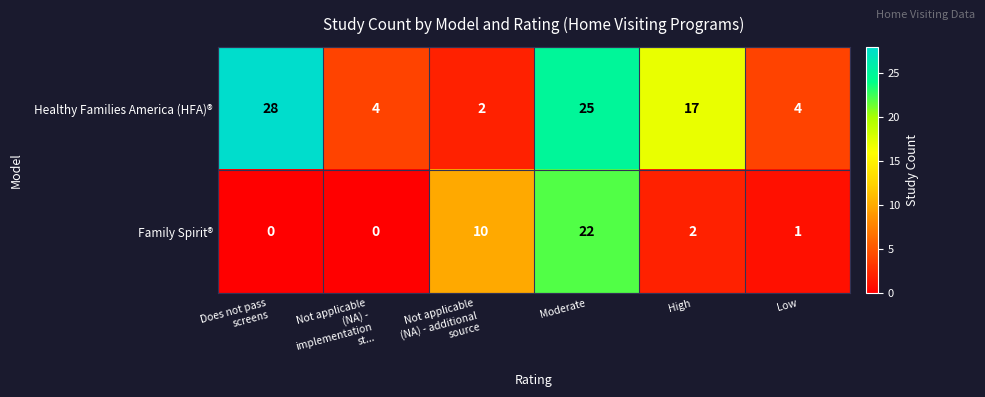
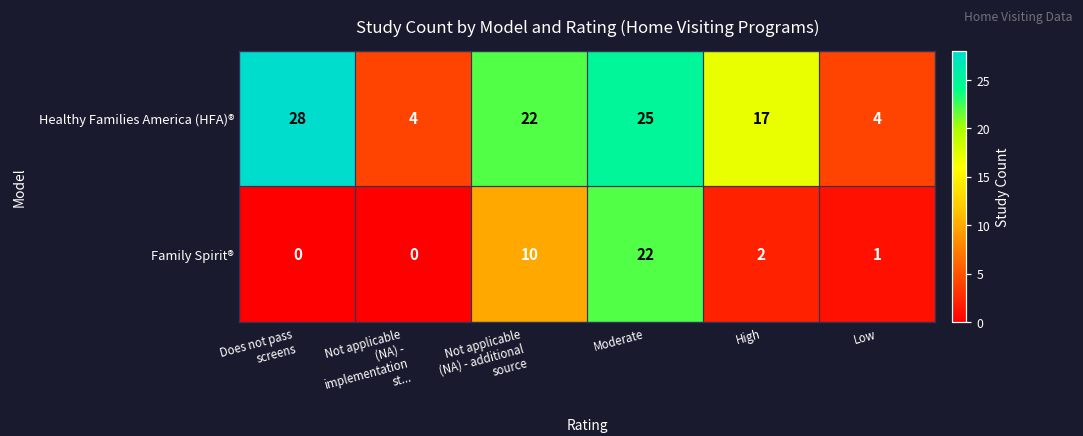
  {
    "Healthy Families America (HFA)®": {
      "Does not pass screens": 28,
      "Not applicable (NA) - implementation st...": 4,
-     "Not applicable (NA) - additional source": 2,
+     "Not applicable (NA) - additional source": 22,
      "Moderate": 25,
      "High": 17,
      "Low": 4
    },
    "Family Spirit®": {
      "Does not pass screens": 0,
      "Not applicable (NA) - implementation st...": 0,
      "Not applicable (NA) - additional source": 10,
      "Moderate": 22,
      "High": 2,
      "Low": 1
    }
  }
